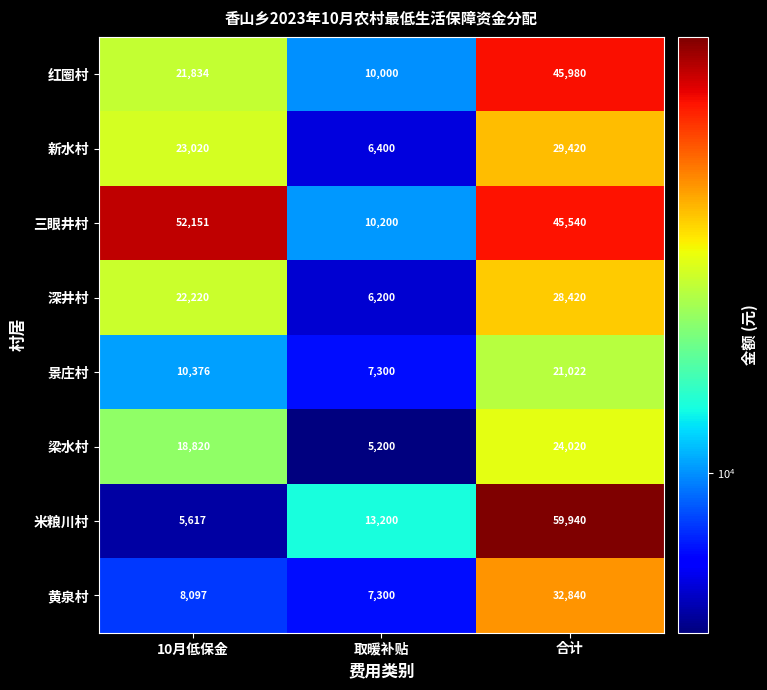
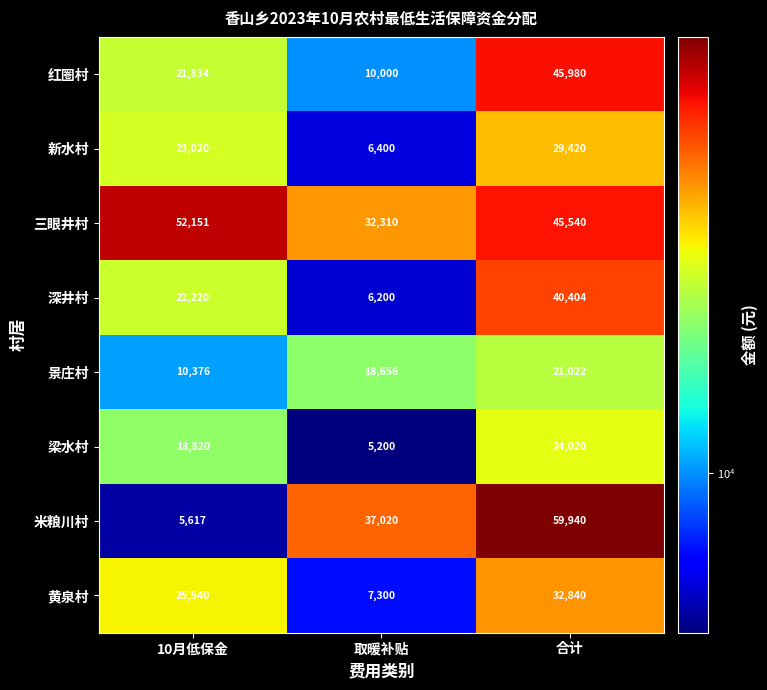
  {
    "红圈村": {
      "10月低保金": "21,834",
      "取暖补贴": "10,000",
      "合计": "45,980"
    },
    "新水村": {
      "10月低保金": "23,020",
      "取暖补贴": "6,400",
      "合计": "29,420"
    },
    "三眼井村": {
      "10月低保金": "52,151",
-     "取暖补贴": "10,200",
+     "取暖补贴": "32,310",
      "合计": "45,540"
    },
    "深井村": {
      "10月低保金": "22,220",
      "取暖补贴": "6,200",
-     "合计": "28,420"
+     "合计": "40,404"
    },
    "景庄村": {
      "10月低保金": "10,376",
-     "取暖补贴": "7,300",
+     "取暖补贴": "18,656",
      "合计": "21,022"
    },
    "梁水村": {
      "10月低保金": "18,820",
      "取暖补贴": "5,200",
      "合计": "24,020"
    },
    "米粮川村": {
      "10月低保金": "5,617",
-     "取暖补贴": "13,200",
+     "取暖补贴": "37,020",
      "合计": "59,940"
    },
    "黄泉村": {
-     "10月低保金": "8,097",
+     "10月低保金": "25,540",
      "取暖补贴": "7,300",
      "合计": "32,840"
    }
  }
